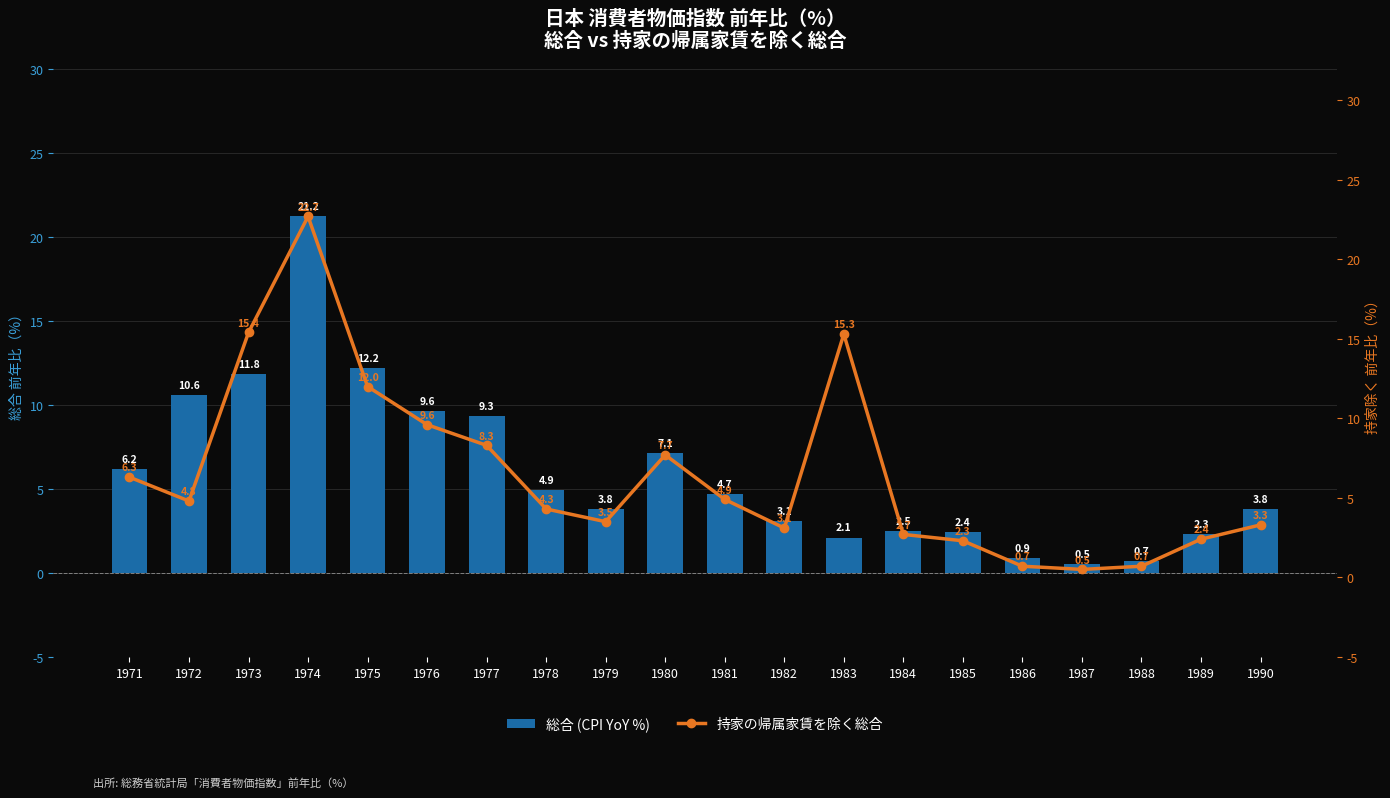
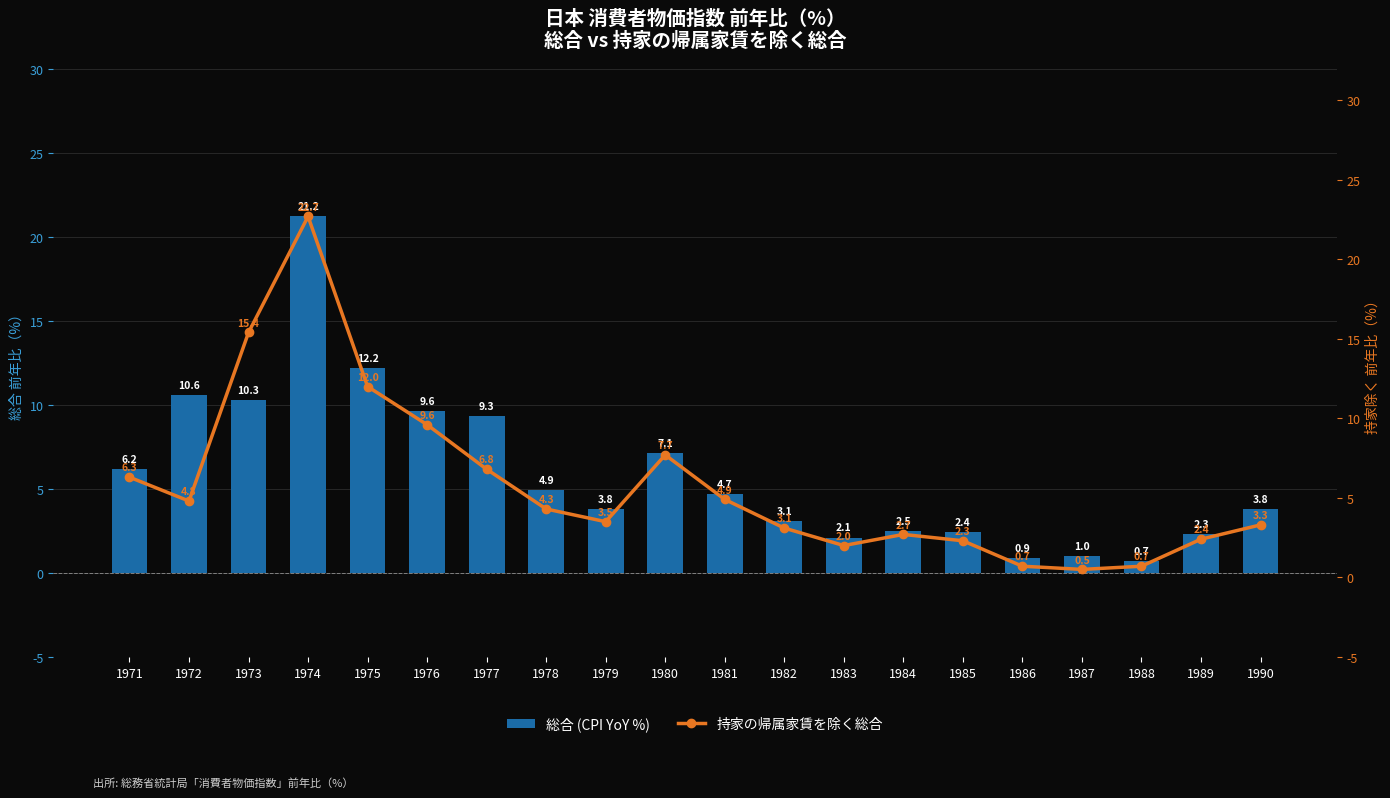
  {
    "総合 (CPI YoY %)": {
      "1971": 6.2,
      "1972": 10.6,
-     "1973": 11.8,
+     "1973": 10.3,
      "1975": 12.2,
      "1976": 9.6,
      "1977": 9.3,
      "1978": 4.9,
      "1979": 3.8,
      "1983": 2.1,
      "1985": 2.4,
      "1986": 0.9,
-     "1987": 0.5,
+     "1987": 1.0,
      "1990": 3.8
    },
    "持家の帰属家賃を除く総合": {
      "1971": 6.3,
      "1972": 4.8,
      "1973": 15.4,
      "1975": 12.0,
-     "1977": 8.3,
+     "1977": 6.8,
      "1978": 4.3,
      "1979": 3.5,
-     "1983": 15.3,
+     "1983": 2.0,
      "1985": 2.3,
      "1986": 0.7,
      "1990": 3.3
    }
  }
